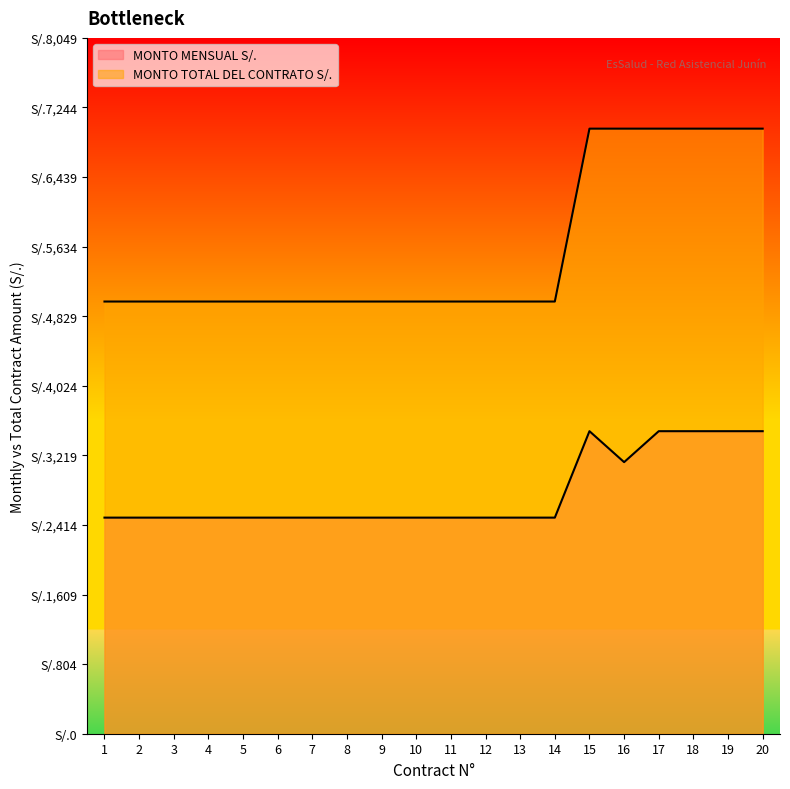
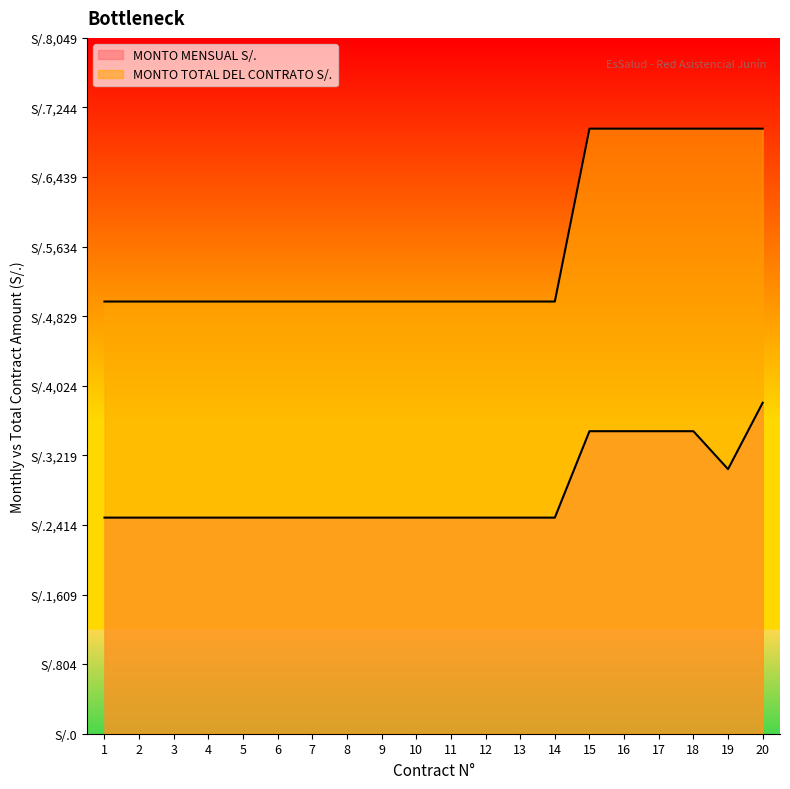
  {
    "MONTO MENSUAL S/.": {
      "1": "S/.2,500",
      "2": "S/.2,500",
      "3": "S/.2,500",
      "4": "S/.2,500",
      "5": "S/.2,500",
      "6": "S/.2,500",
      "7": "S/.2,500",
      "8": "S/.2,500",
      "9": "S/.2,500",
      "10": "S/.2,500",
      "11": "S/.2,500",
      "12": "S/.2,500",
      "13": "S/.2,500",
      "14": "S/.2,500",
      "15": "S/.3,500",
-     "16": "S/.3,100",
+     "16": "S/.3,500",
      "17": "S/.3,500",
      "18": "S/.3,500",
-     "19": "S/.3,500",
-     "20": "S/.3,500"
+     "19": "S/.3,100",
+     "20": "S/.3,800"
    },
    "MONTO TOTAL DEL CONTRATO S/.": {
      "1": "S/.5,000",
      "2": "S/.5,000",
      "3": "S/.5,000",
      "4": "S/.5,000",
      "5": "S/.5,000",
      "6": "S/.5,000",
      "7": "S/.5,000",
      "8": "S/.5,000",
      "9": "S/.5,000",
      "10": "S/.5,000",
      "11": "S/.5,000",
      "12": "S/.5,000",
      "13": "S/.5,000",
      "14": "S/.5,000",
      "15": "S/.7,000",
      "16": "S/.7,000",
      "17": "S/.7,000",
      "18": "S/.7,000",
      "19": "S/.7,000",
      "20": "S/.7,000"
    }
  }
